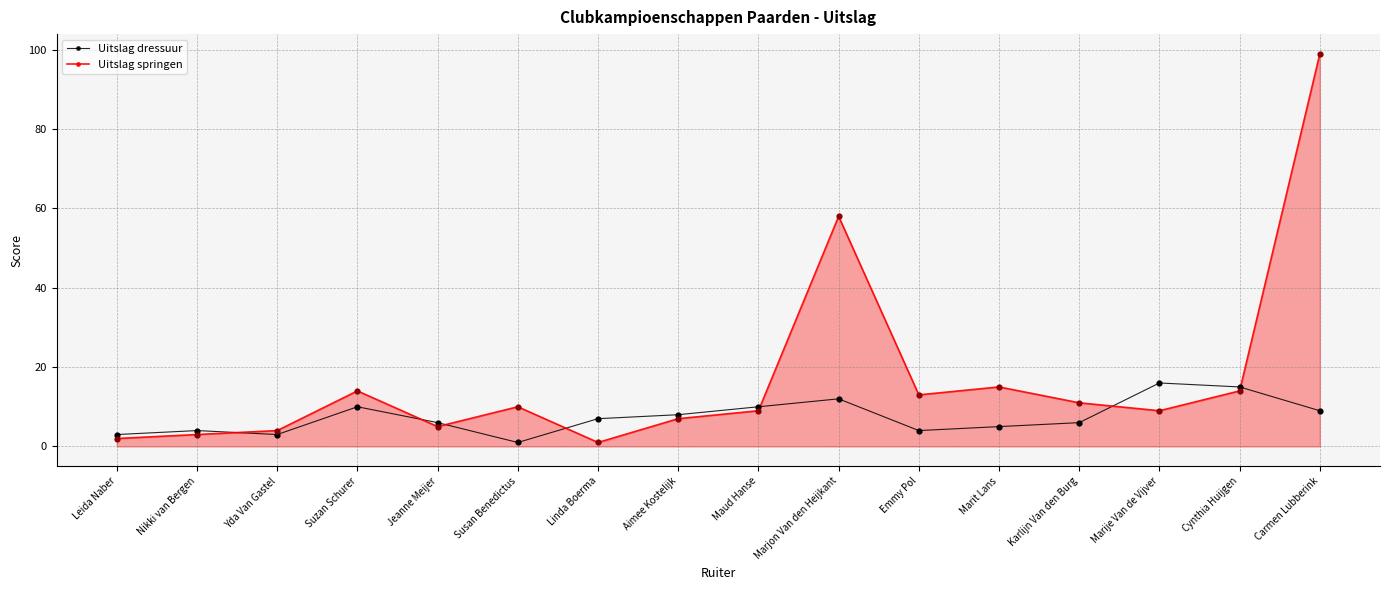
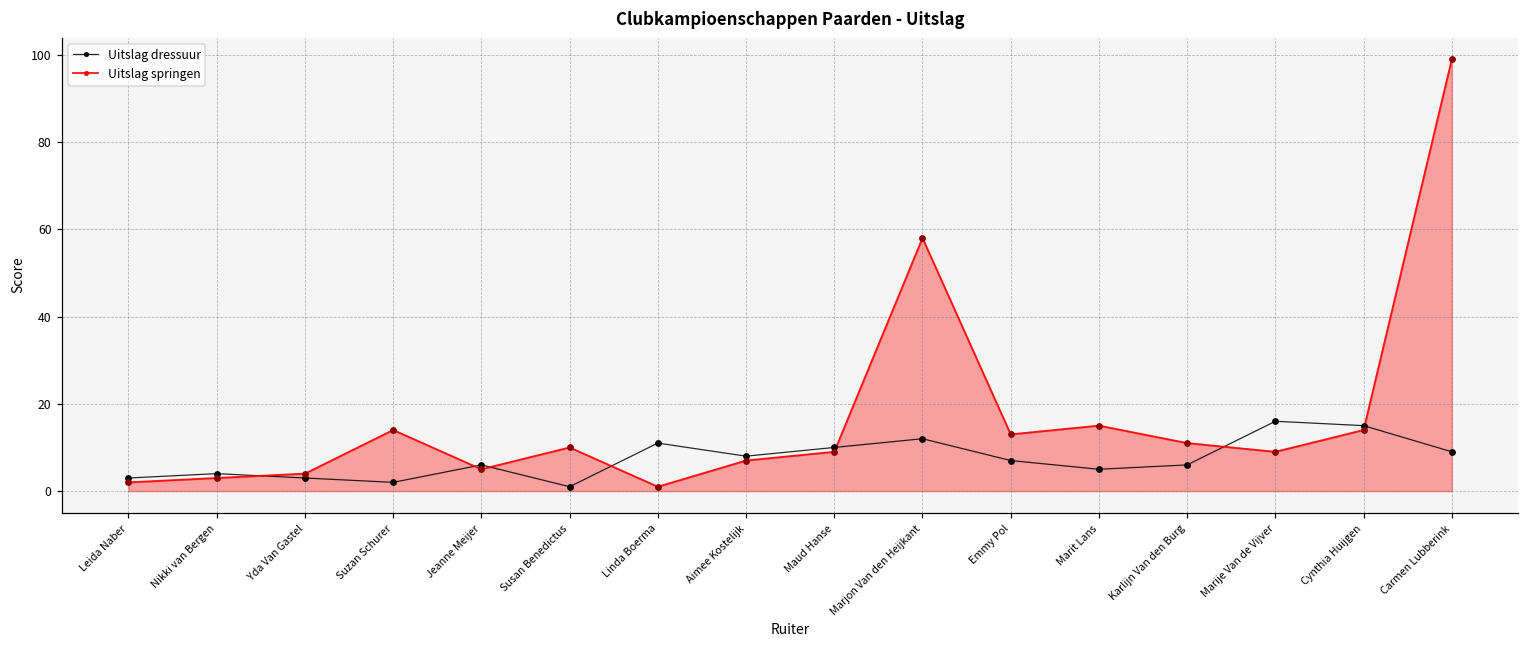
  {
    "Uitslag dressuur": {
      "Leida Naber": 3,
      "Nikki van Bergen": 4,
      "Yda Van Gastel": 3,
-     "Suzan Schurer": 10,
+     "Suzan Schurer": 2,
      "Jeanne Meijer": 6,
      "Susan Benedictus": 1,
-     "Linda Boerma": 7,
+     "Linda Boerma": 11,
      "Aimee Kostelijk": 8,
      "Maud Hanse": 10,
      "Marjon Van den Heijkant": 12,
-     "Emmy Pol": 4,
+     "Emmy Pol": 7,
      "Marit Lans": 5,
      "Karlijn Van den Burg": 6,
      "Marije Van de Vijver": 16,
      "Cynthia Huijgen": 15,
      "Carmen Lubberink": 9
    },
    "Uitslag springen": {
      "Leida Naber": 2,
      "Nikki van Bergen": 3,
      "Yda Van Gastel": 4,
      "Suzan Schurer": 14,
      "Jeanne Meijer": 5,
      "Susan Benedictus": 10,
      "Linda Boerma": 1,
      "Aimee Kostelijk": 7,
      "Maud Hanse": 9,
      "Marjon Van den Heijkant": 58,
      "Emmy Pol": 13,
      "Marit Lans": 15,
      "Karlijn Van den Burg": 11,
      "Marije Van de Vijver": 9,
      "Cynthia Huijgen": 14,
      "Carmen Lubberink": 99
    }
  }
